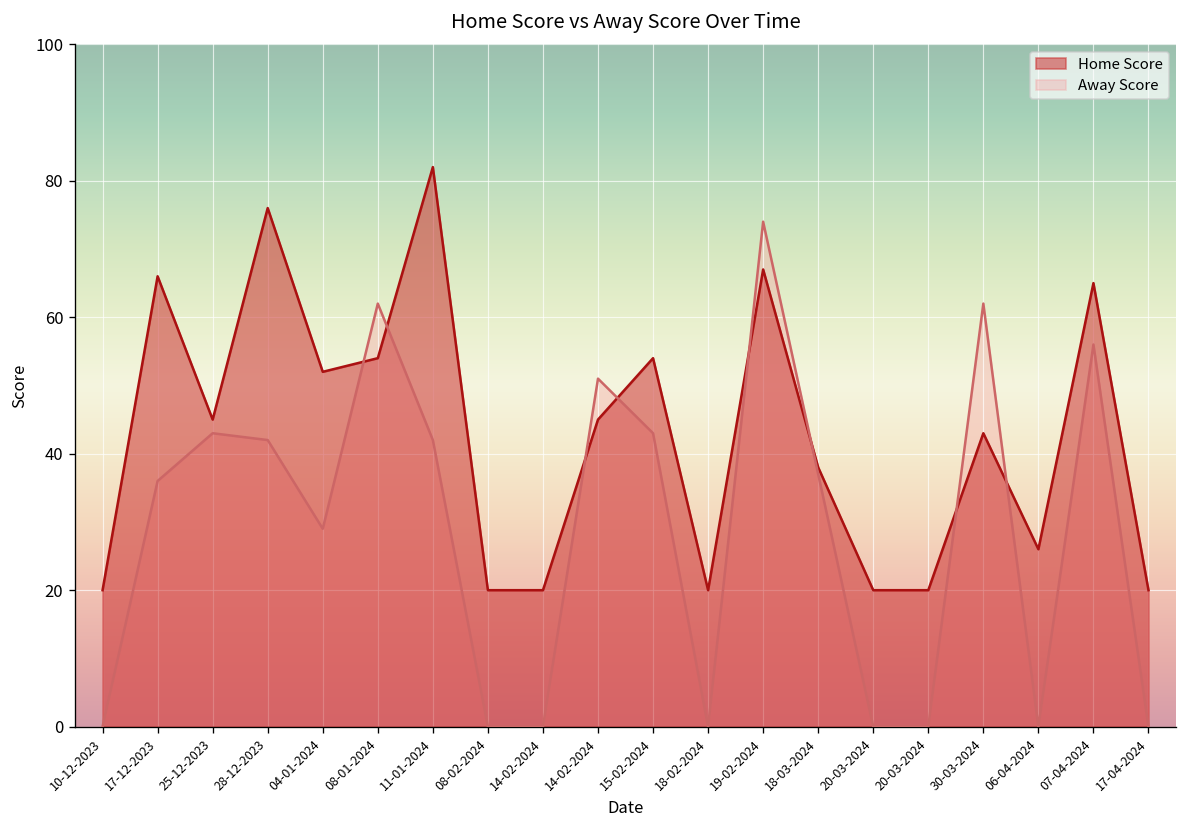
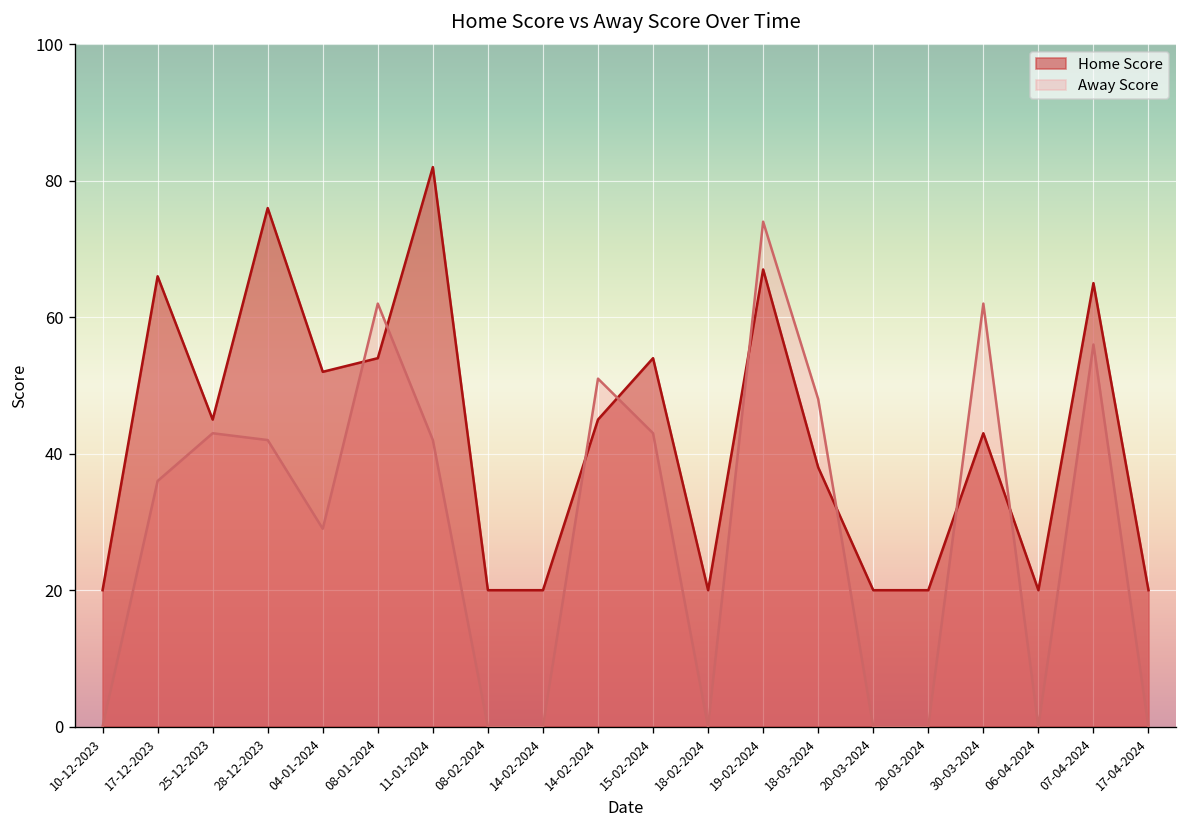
  {
    "Home Score": {
      "10-12-2023": 20,
      "17-12-2023": 66,
      "25-12-2023": 45,
      "28-12-2023": 76,
      "04-01-2024": 52,
      "08-01-2024": 54,
      "11-01-2024": 82,
      "08-02-2024": 20,
      "15-02-2024": 54,
      "18-02-2024": 20,
      "19-02-2024": 67,
      "18-03-2024": 38,
      "30-03-2024": 43,
-     "06-04-2024": 26,
+     "06-04-2024": 20,
      "07-04-2024": 65,
      "17-04-2024": 20
    },
    "Away Score": {
      "10-12-2023": 0,
      "17-12-2023": 36,
      "25-12-2023": 43,
      "28-12-2023": 42,
      "04-01-2024": 29,
      "08-01-2024": 62,
      "11-01-2024": 42,
      "08-02-2024": 0,
      "15-02-2024": 43,
      "18-02-2024": 0,
      "19-02-2024": 74,
-     "18-03-2024": 37,
+     "18-03-2024": 48,
      "30-03-2024": 62,
      "06-04-2024": 0,
      "07-04-2024": 56,
      "17-04-2024": 0
    }
  }
